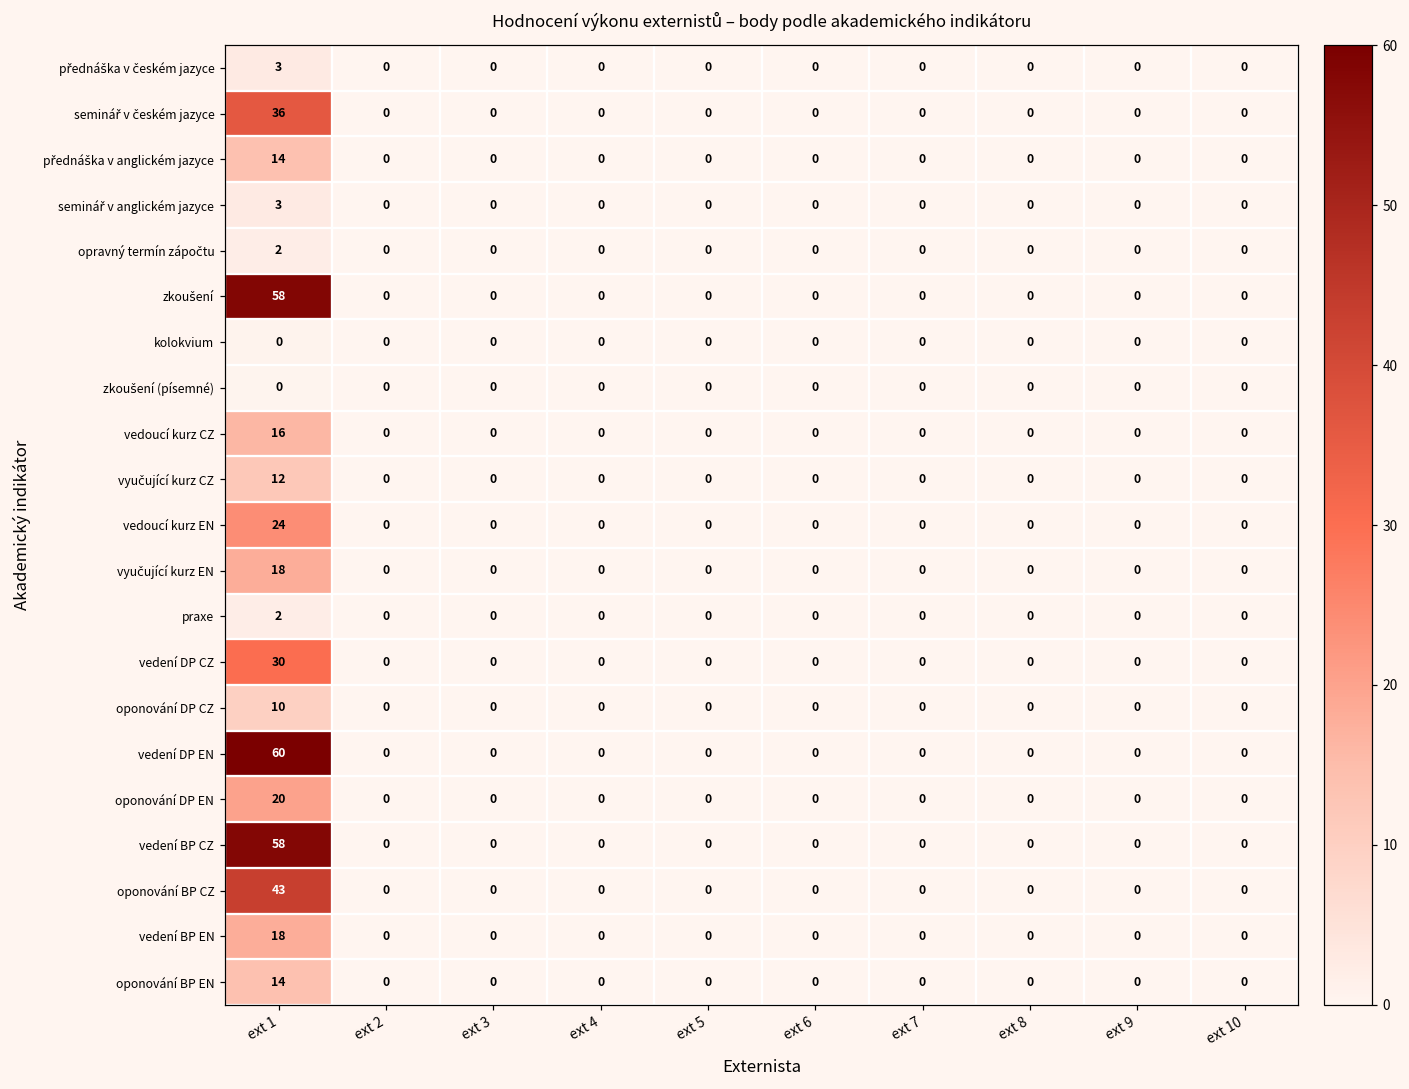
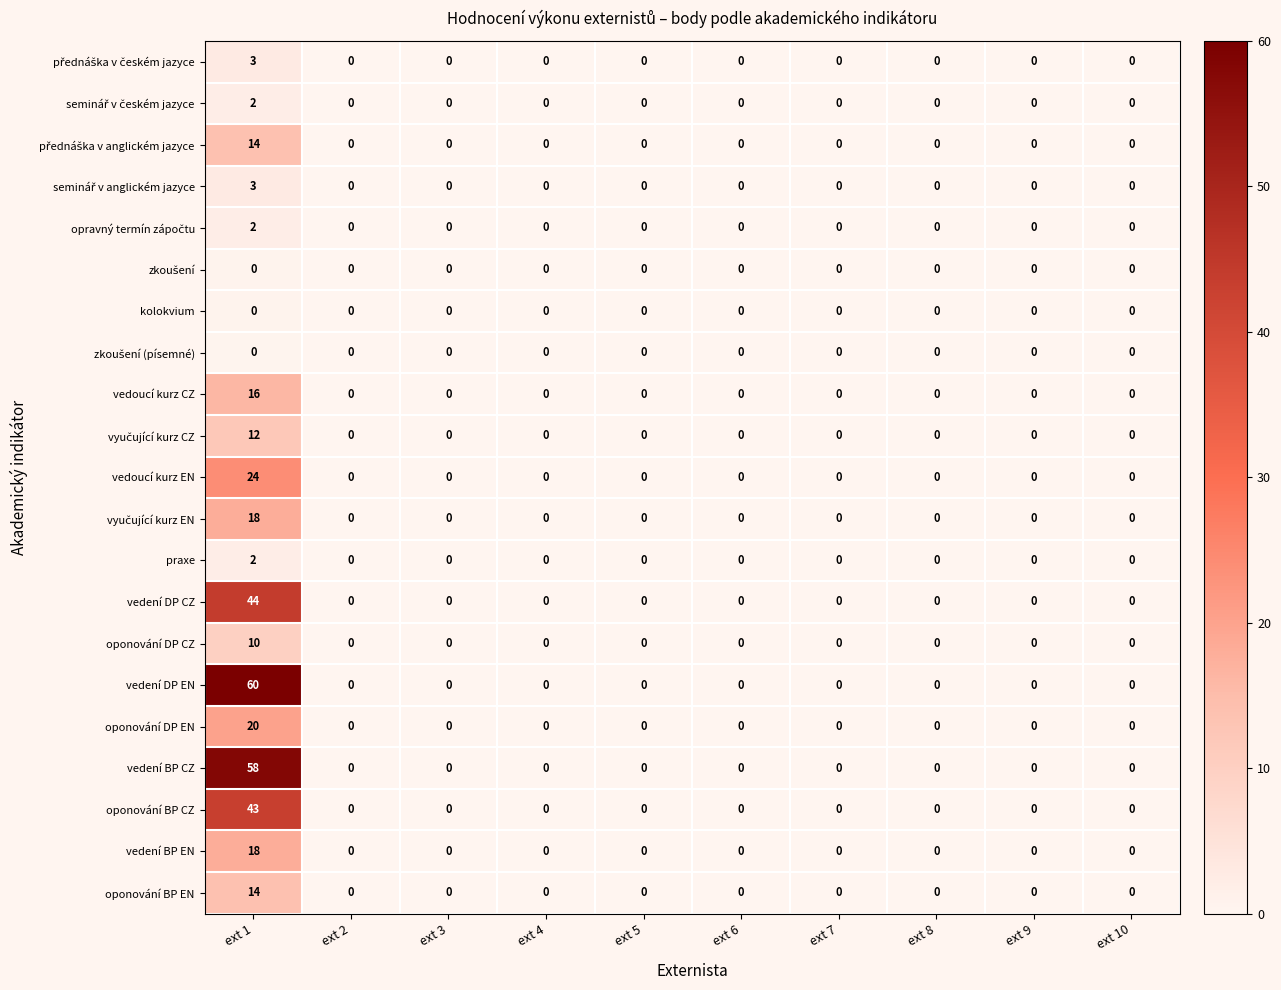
  {
    "seminář v českém jazyce": {
-     "ext 1": 36,
+     "ext 1": 2,
      "ext 2": 0,
      "ext 3": 0,
      "ext 4": 0,
      "ext 5": 0,
      "ext 6": 0,
      "ext 7": 0,
      "ext 8": 0,
      "ext 9": 0,
      "ext 10": 0
    },
    "zkoušení": {
-     "ext 1": 58,
+     "ext 1": 0,
      "ext 2": 0,
      "ext 3": 0,
      "ext 4": 0,
      "ext 5": 0,
      "ext 6": 0,
      "ext 7": 0,
      "ext 8": 0,
      "ext 9": 0,
      "ext 10": 0
    },
    "vedení DP CZ": {
-     "ext 1": 30,
+     "ext 1": 44,
      "ext 2": 0,
      "ext 3": 0,
      "ext 4": 0,
      "ext 5": 0,
      "ext 6": 0,
      "ext 7": 0,
      "ext 8": 0,
      "ext 9": 0,
      "ext 10": 0
    }
  }
